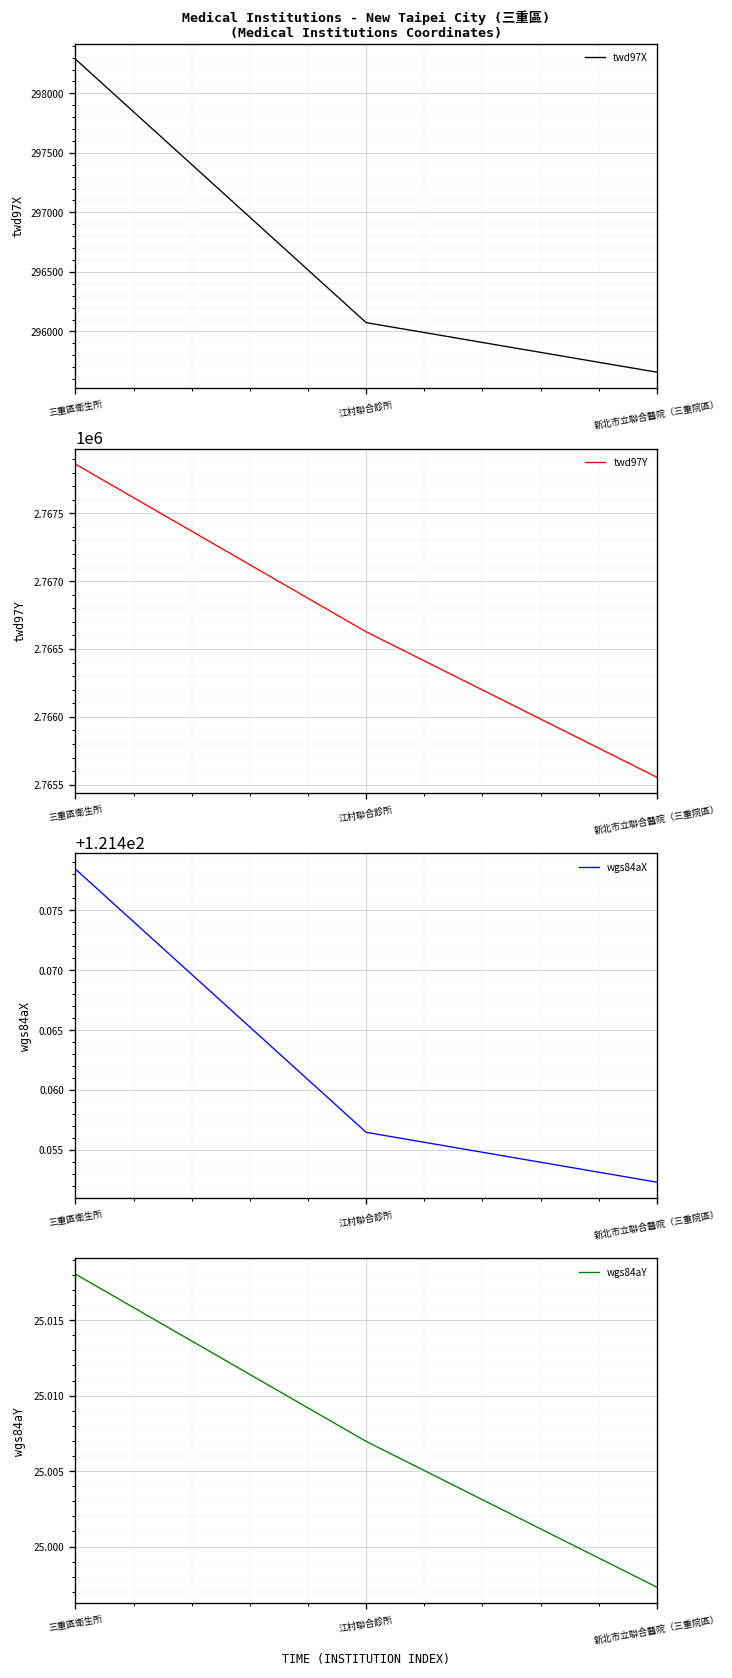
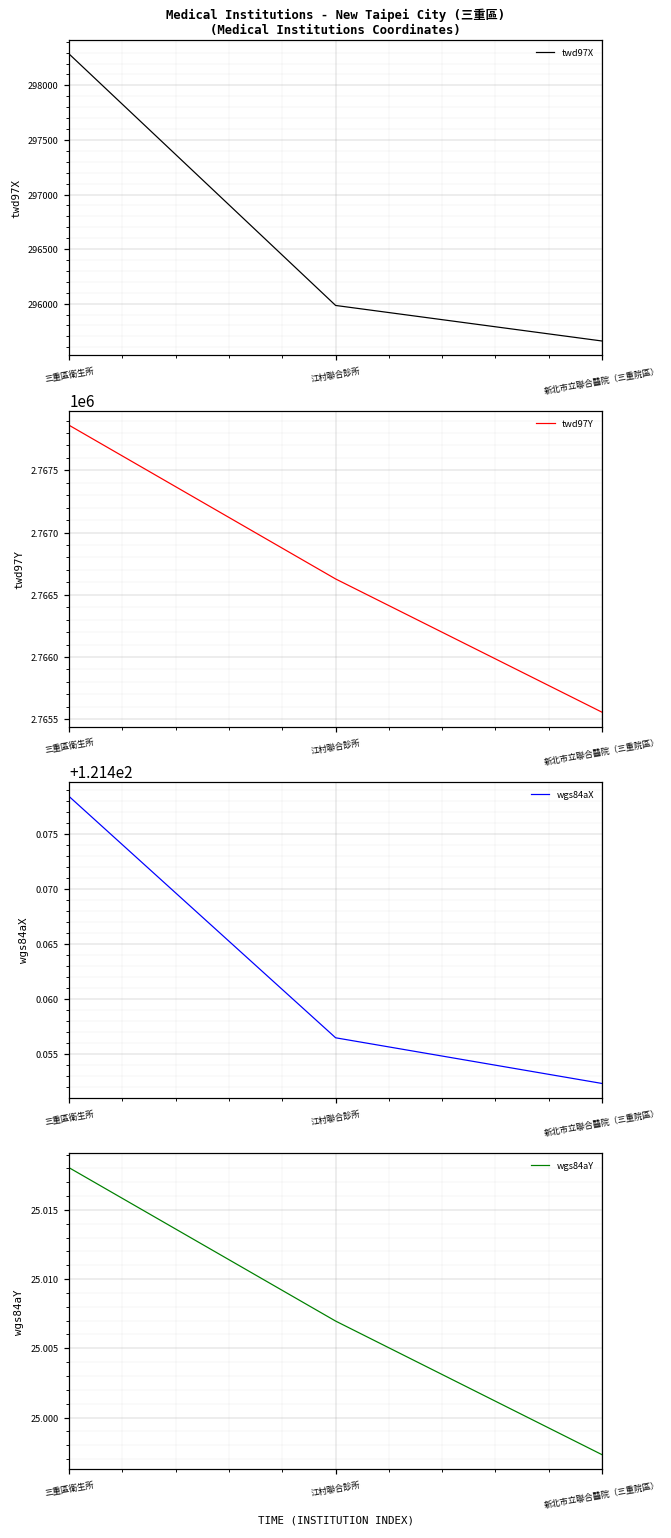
  {
    "Medical Institutions - New Taipei City (三重區) (Medical Institutions Coordinates)": {
      "三重區衛生所": 298300,
-     "江村聯合診所": 296100,
+     "江村聯合診所": 296000,
      "新北市立聯合醫院（三重院區）": 295700
    }
  }
